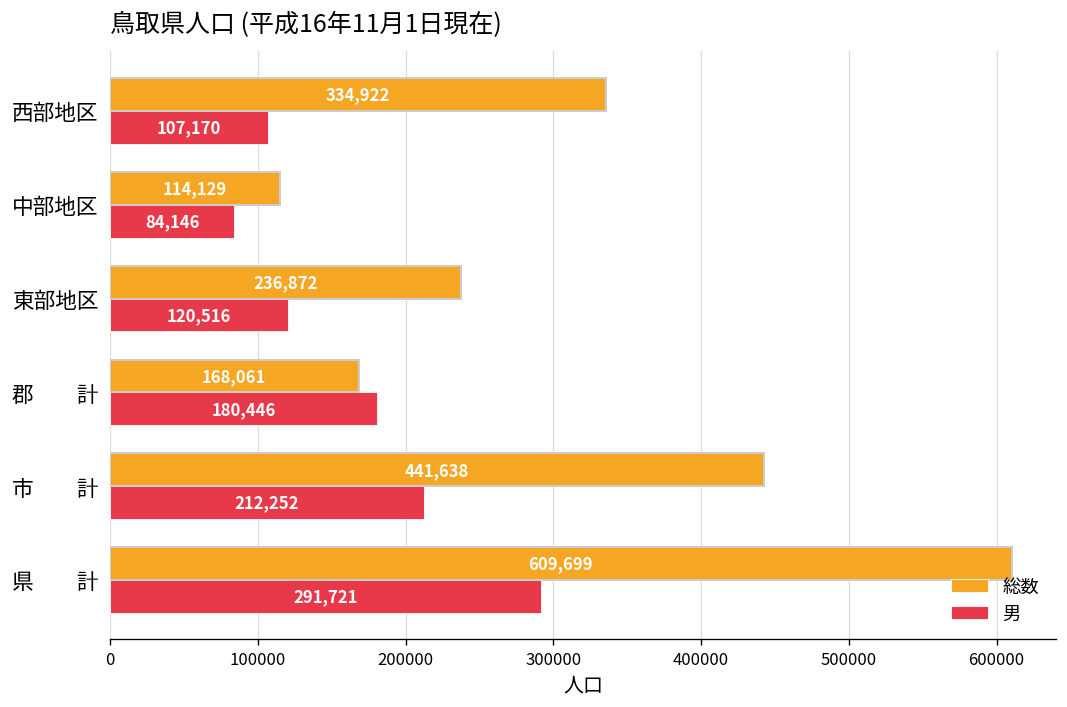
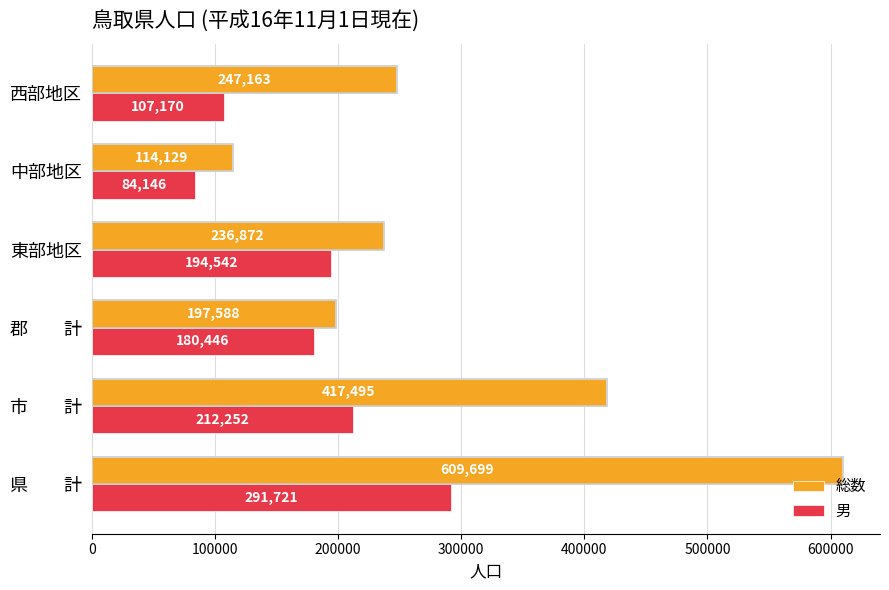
  {
    "総数": {
-     "西部地区": "334,922",
+     "西部地区": "247,163",
      "中部地区": "114,129",
      "東部地区": "236,872",
-     "郡 計": "168,061",
-     "市 計": "441,638",
+     "郡 計": "197,588",
+     "市 計": "417,495",
      "県 計": "609,699"
    },
    "男": {
      "西部地区": "107,170",
      "中部地区": "84,146",
-     "東部地区": "120,516",
+     "東部地区": "194,542",
      "郡 計": "180,446",
      "市 計": "212,252",
      "県 計": "291,721"
    }
  }
